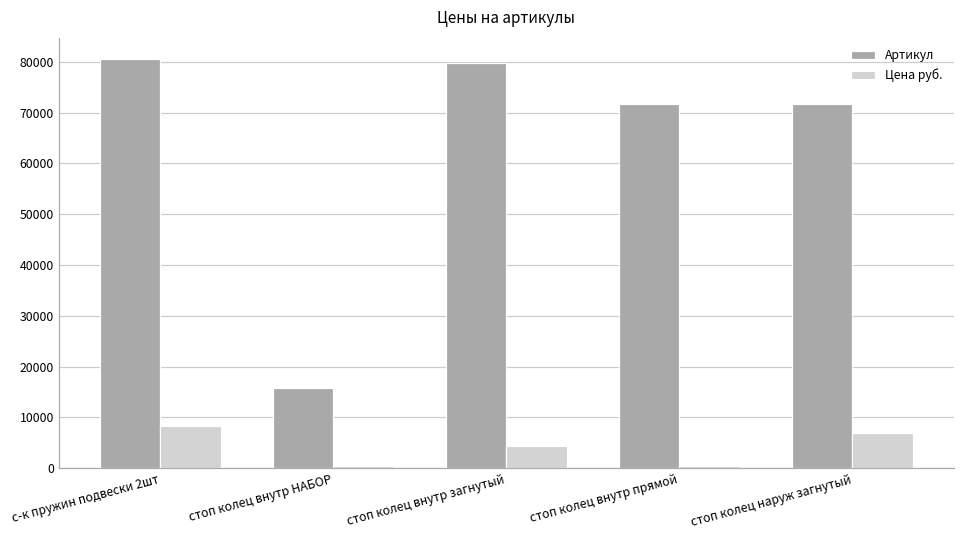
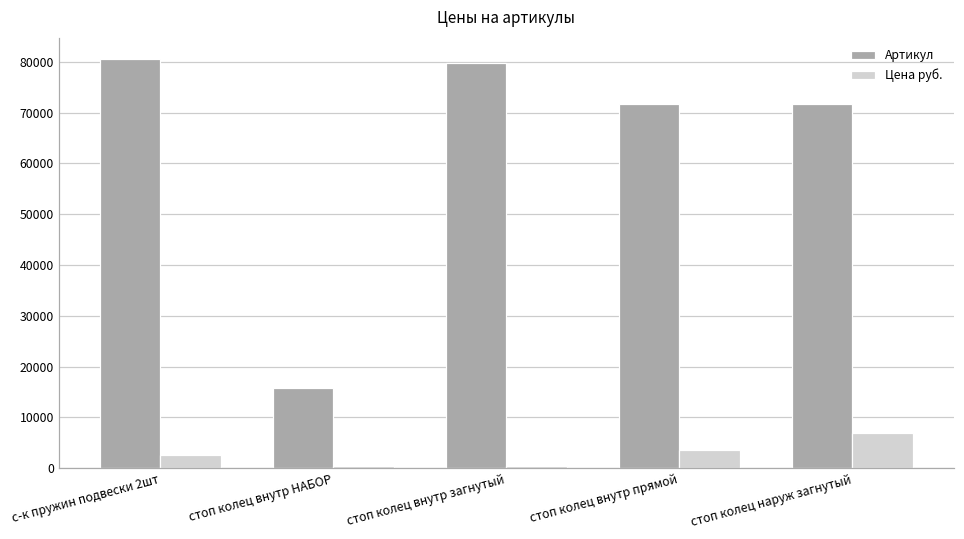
  {
    "Артикул": {
      "с-к пружин подвески 2шт": 81000,
      "стоп колец внутр НАБОР": 16000,
      "стоп колец внутр загнутый": 80000,
      "стоп колец внутр прямой": 72000,
      "стоп колец наруж загнутый": 72000
    },
    "Цена руб.": {
-     "с-к пружин подвески 2шт": 8000,
-     "стоп колец внутр загнутый": 4000,
-     "стоп колец внутр прямой": 0,
+     "с-к пружин подвески 2шт": 3000,
+     "стоп колец внутр загнутый": 0,
+     "стоп колец внутр прямой": 4000,
      "стоп колец наруж загнутый": 7000
    }
  }
